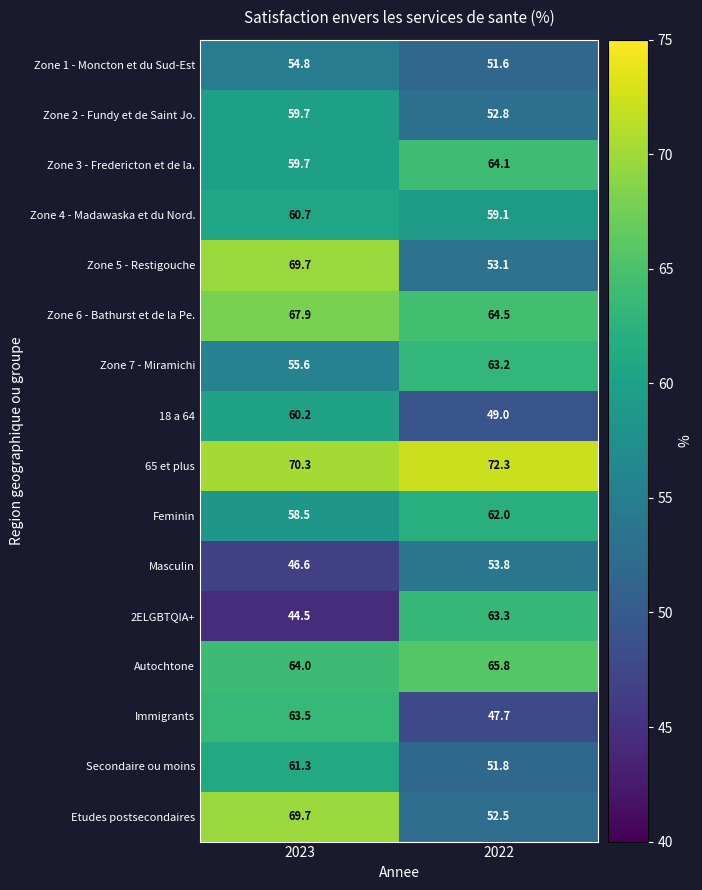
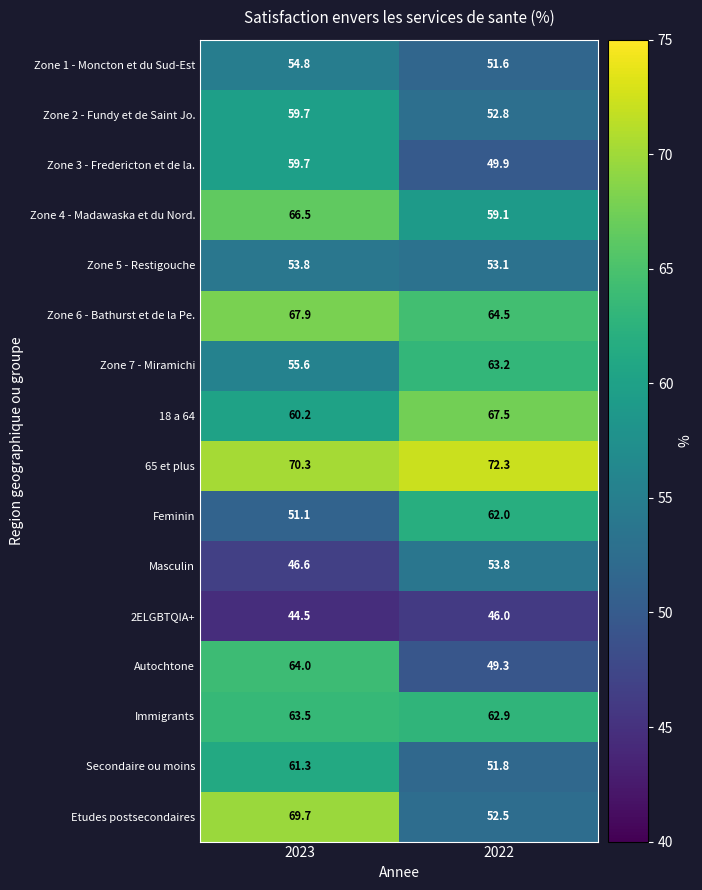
  {
    "Zone 1 - Moncton et du Sud-Est": {
      "2023": 54.8,
      "2022": 51.6
    },
    "Zone 2 - Fundy et de Saint Jo.": {
      "2023": 59.7,
      "2022": 52.8
    },
    "Zone 3 - Fredericton et de la.": {
      "2023": 59.7,
-     "2022": 64.1
+     "2022": 49.9
    },
    "Zone 4 - Madawaska et du Nord.": {
-     "2023": 60.7,
+     "2023": 66.5,
      "2022": 59.1
    },
    "Zone 5 - Restigouche": {
-     "2023": 69.7,
+     "2023": 53.8,
      "2022": 53.1
    },
    "Zone 6 - Bathurst et de la Pe.": {
      "2023": 67.9,
      "2022": 64.5
    },
    "Zone 7 - Miramichi": {
      "2023": 55.6,
      "2022": 63.2
    },
    "18 a 64": {
      "2023": 60.2,
-     "2022": 49.0
+     "2022": 67.5
    },
    "65 et plus": {
      "2023": 70.3,
      "2022": 72.3
    },
    "Feminin": {
-     "2023": 58.5,
+     "2023": 51.1,
      "2022": 62.0
    },
    "Masculin": {
      "2023": 46.6,
      "2022": 53.8
    },
    "2ELGBTQIA+": {
      "2023": 44.5,
-     "2022": 63.3
+     "2022": 46.0
    },
    "Autochtone": {
      "2023": 64.0,
-     "2022": 65.8
+     "2022": 49.3
    },
    "Immigrants": {
      "2023": 63.5,
-     "2022": 47.7
+     "2022": 62.9
    },
    "Secondaire ou moins": {
      "2023": 61.3,
      "2022": 51.8
    },
    "Etudes postsecondaires": {
      "2023": 69.7,
      "2022": 52.5
    }
  }
